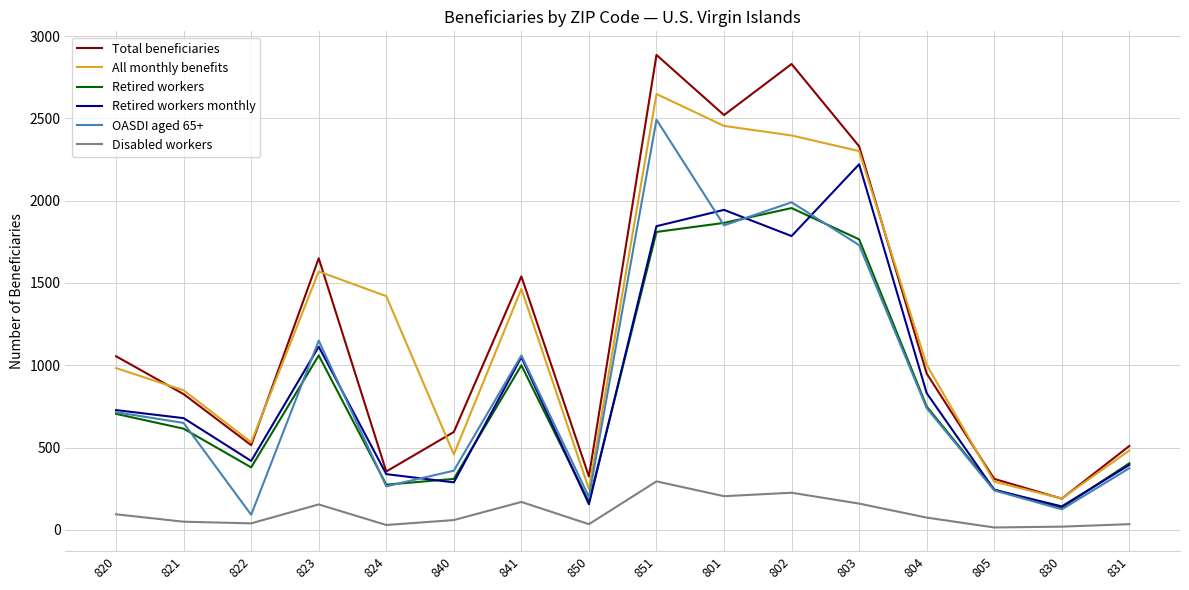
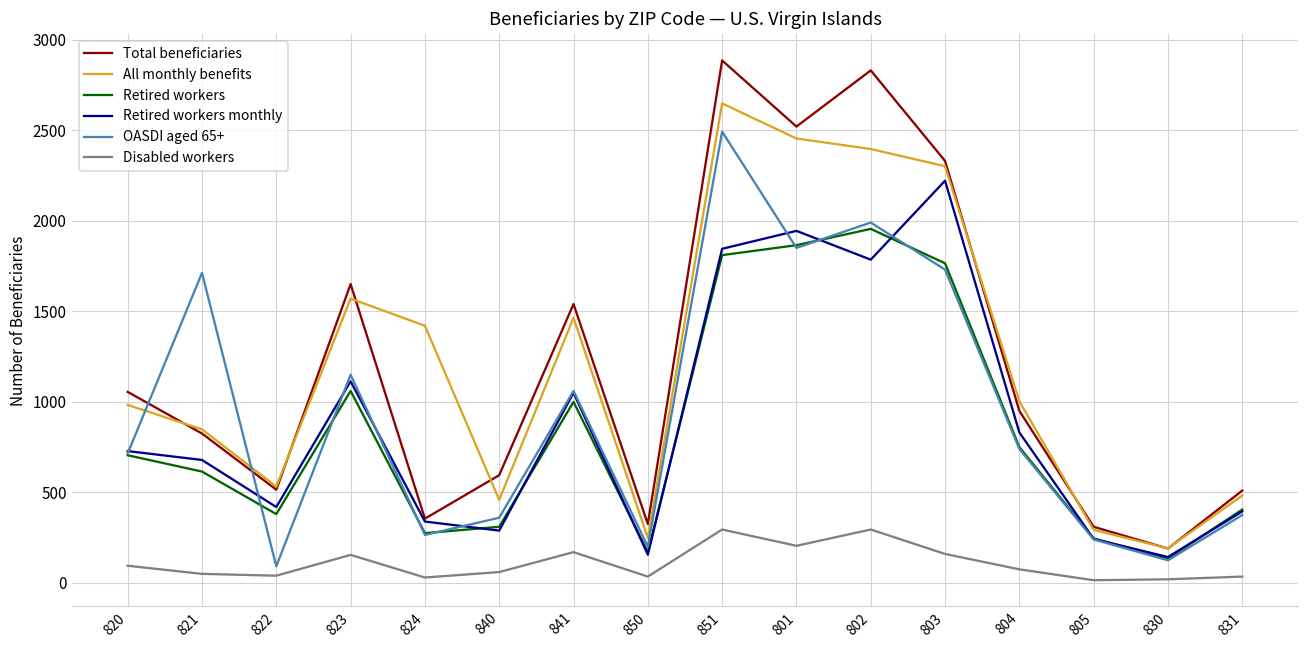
  {
    "Total beneficiaries": {
      "820": 1060,
      "821": 830,
      "822": 520,
      "823": 1650,
      "824": 360,
      "840": 600,
      "841": 1540,
      "850": 330,
      "851": 2890,
      "801": 2520,
      "802": 2830,
      "803": 2330,
      "804": 950,
      "805": 310,
      "831": 510
    },
    "All monthly benefits": {
      "820": 980,
      "821": 850,
      "822": 530,
      "823": 1570,
      "824": 1420,
      "840": 460,
      "841": 1460,
      "850": 250,
      "851": 2650,
      "801": 2450,
      "802": 2400,
      "803": 2300,
      "804": 1000,
      "805": 290,
      "831": 480
    },
    "Retired workers": {
      "821": 620,
      "822": 380,
      "823": 1060,
      "840": 310,
      "841": 1000,
      "851": 1810,
      "802": 1960,
      "803": 1770
    },
    "Retired workers monthly": {
      "821": 680,
      "822": 420,
      "823": 1110,
      "824": 340,
      "840": 290,
      "851": 1850,
      "801": 1940,
      "802": 1790,
      "803": 2220,
      "804": 830
    },
    "OASDI aged 65+": {
-     "821": 650,
+     "821": 1710,
      "822": 90,
      "823": 1150,
      "840": 360,
      "850": 200,
      "851": 2490,
      "802": 1990,
      "803": 1730,
      "831": 380
    },
    "Disabled workers": {
      "820": 100,
      "821": 50,
      "822": 40,
      "823": 160,
      "824": 30,
      "840": 60,
      "841": 170,
      "850": 40,
      "851": 300,
      "801": 210,
-     "802": 230,
+     "802": 300,
      "803": 160,
      "804": 80,
      "805": 20,
      "830": 20,
      "831": 40
    }
  }
